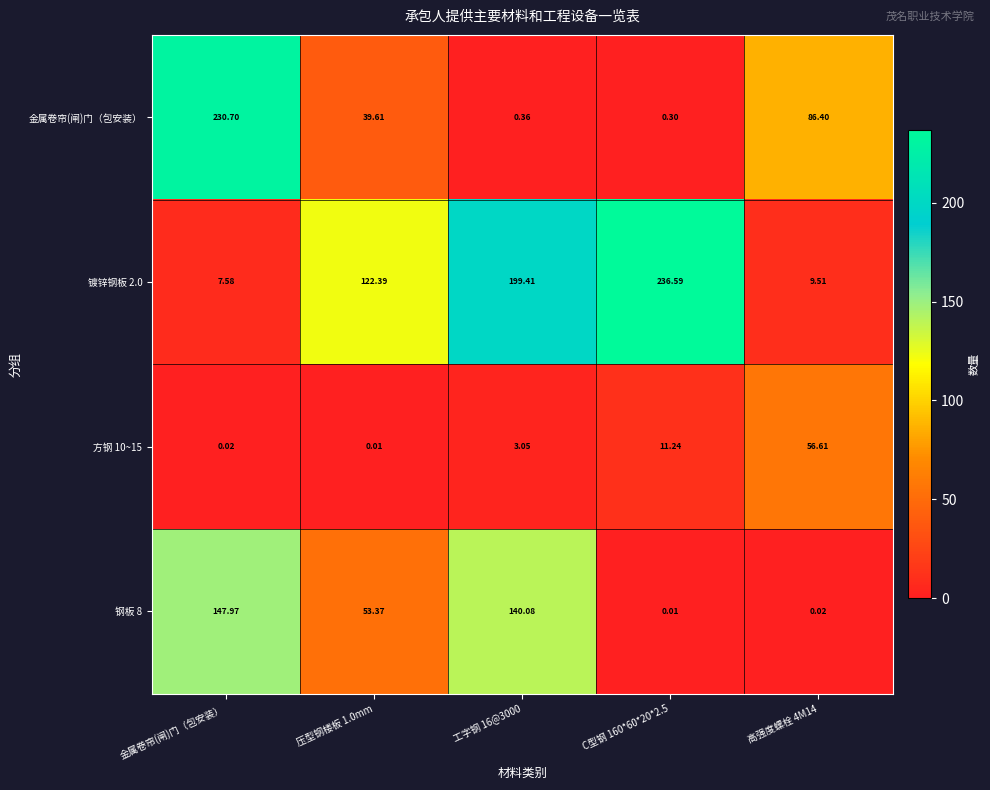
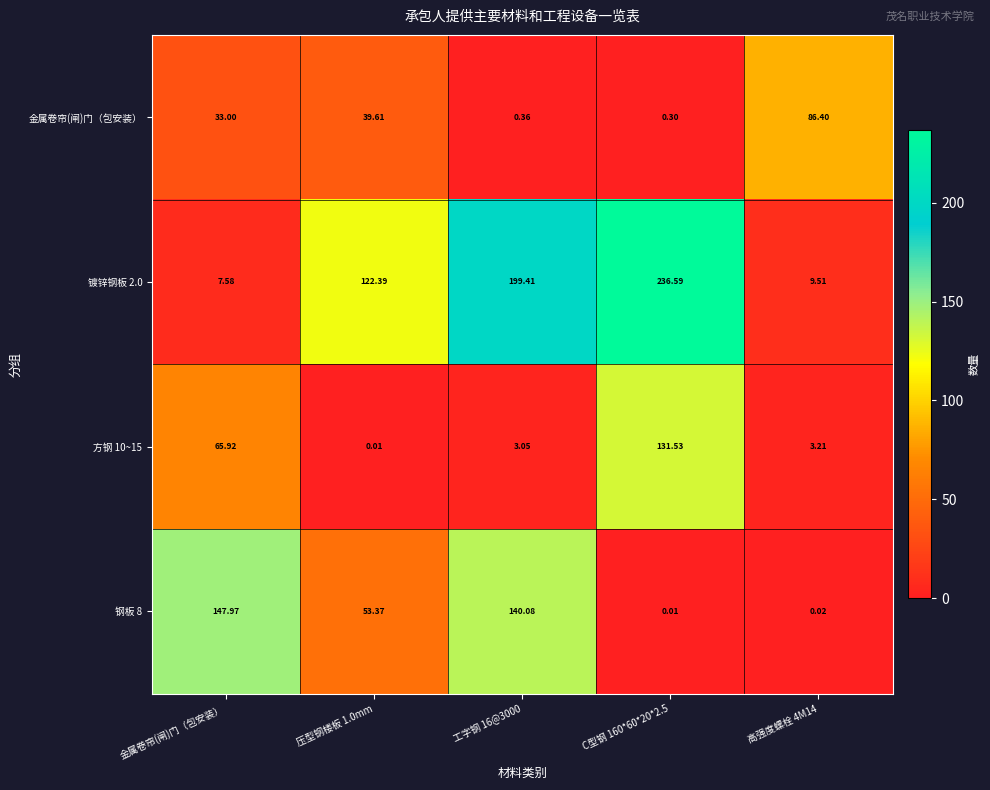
  {
    "金属卷帘(闸)门（包安装）": {
-     "金属卷帘(闸)门（包安装）": 230.70,
+     "金属卷帘(闸)门（包安装）": 33.00,
      "压型钢楼板 1.0mm": 39.61,
      "工字钢 16@3000": 0.36,
      "C型钢 160*60*20*2.5": 0.30,
      "高强度螺栓 4M14": 86.40
    },
    "镀锌钢板 2.0": {
      "金属卷帘(闸)门（包安装）": 7.58,
      "压型钢楼板 1.0mm": 122.39,
      "工字钢 16@3000": 199.41,
      "C型钢 160*60*20*2.5": 236.59,
      "高强度螺栓 4M14": 9.51
    },
    "方钢 10~15": {
-     "金属卷帘(闸)门（包安装）": 0.02,
+     "金属卷帘(闸)门（包安装）": 65.92,
      "压型钢楼板 1.0mm": 0.01,
      "工字钢 16@3000": 3.05,
-     "C型钢 160*60*20*2.5": 11.24,
-     "高强度螺栓 4M14": 56.61
+     "C型钢 160*60*20*2.5": 131.53,
+     "高强度螺栓 4M14": 3.21
    },
    "钢板 8": {
      "金属卷帘(闸)门（包安装）": 147.97,
      "压型钢楼板 1.0mm": 53.37,
      "工字钢 16@3000": 140.08,
      "C型钢 160*60*20*2.5": 0.01,
      "高强度螺栓 4M14": 0.02
    }
  }
